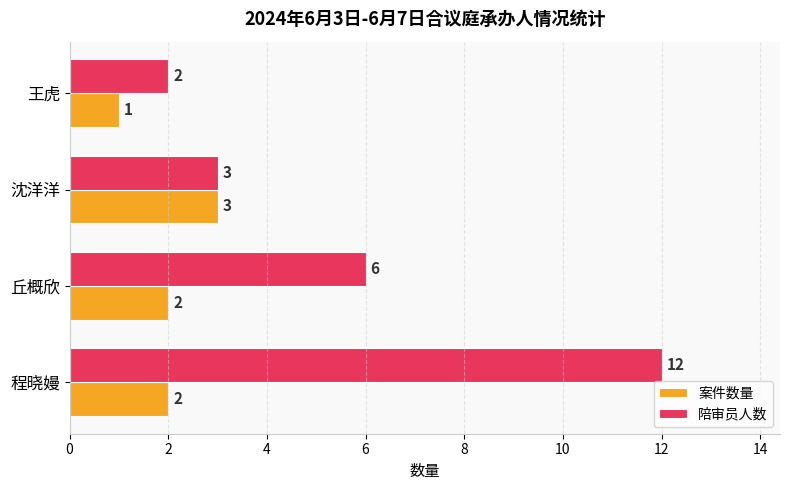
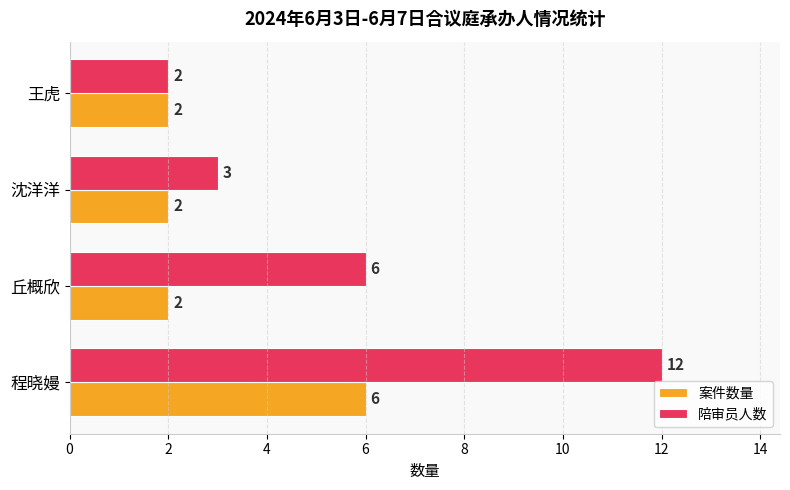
  {
    "案件数量": {
-     "王虎": 1,
-     "沈洋洋": 3,
+     "王虎": 2,
+     "沈洋洋": 2,
      "丘概欣": 2,
-     "程晓嫚": 2
+     "程晓嫚": 6
    },
    "陪审员人数": {
      "王虎": 2,
      "沈洋洋": 3,
      "丘概欣": 6,
      "程晓嫚": 12
    }
  }
